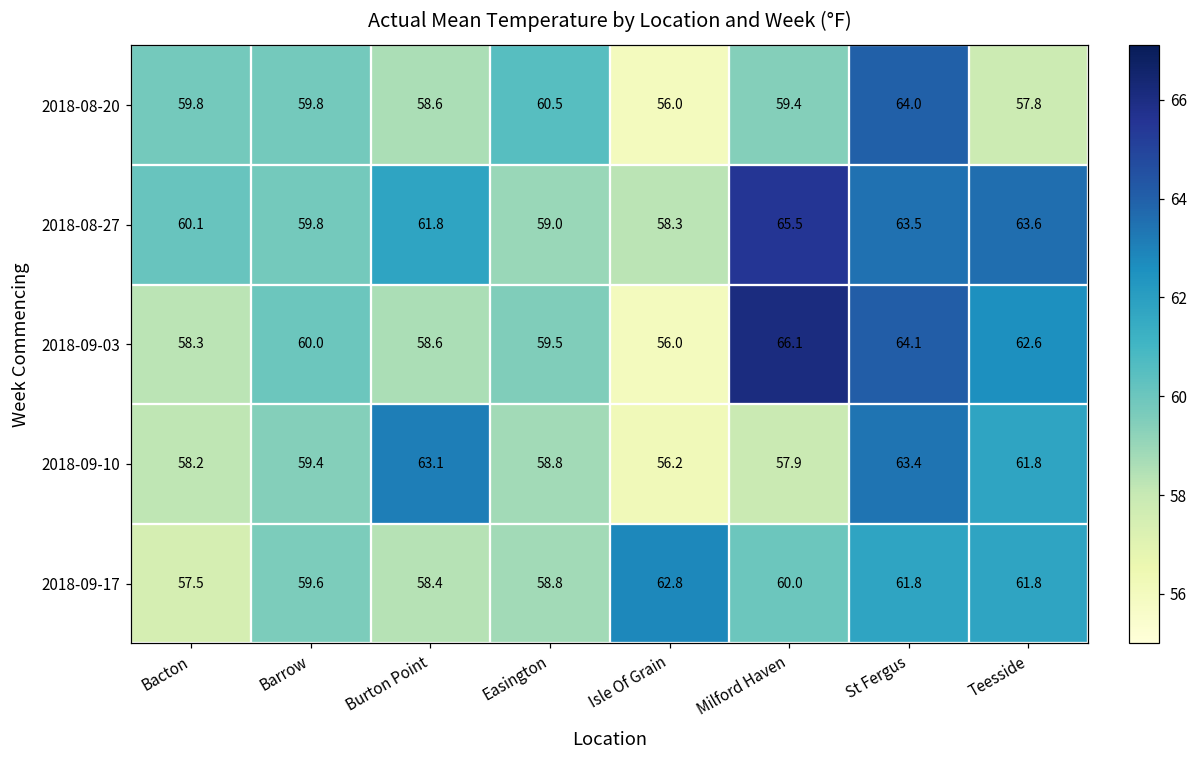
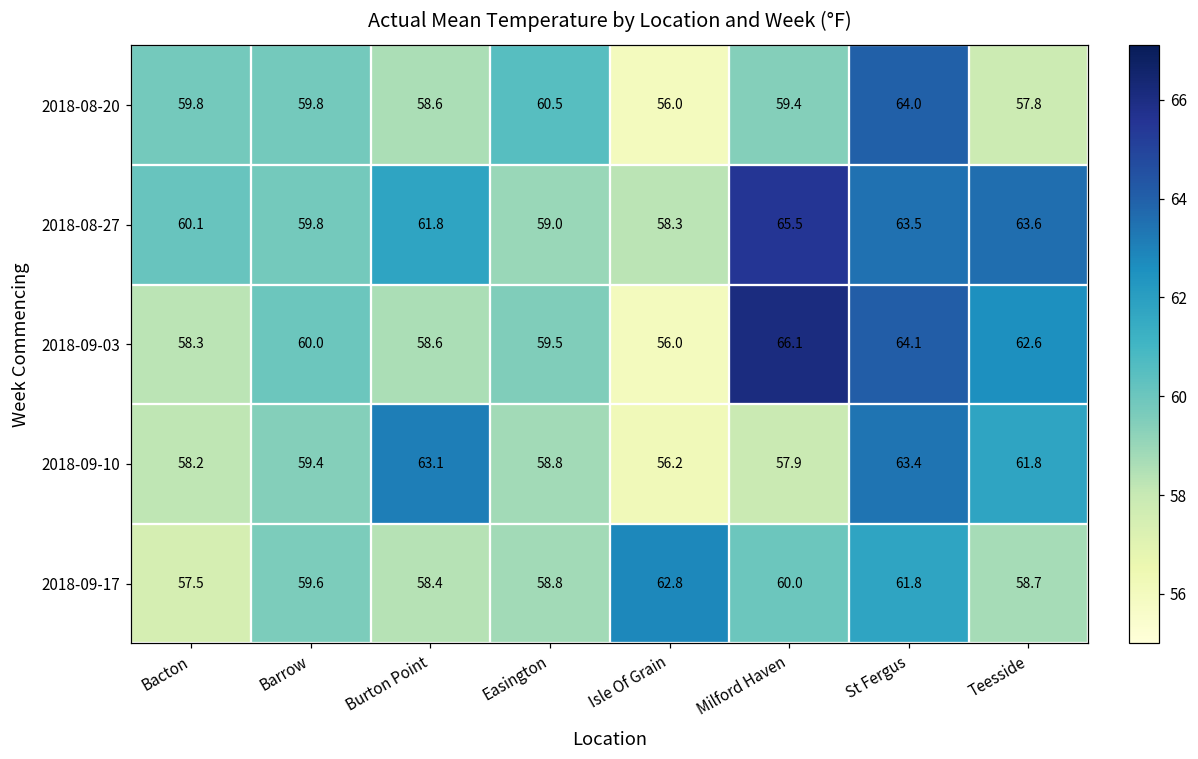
  {
    "2018-08-20": {
      "Bacton": 59.8,
      "Barrow": 59.8,
      "Burton Point": 58.6,
      "Easington": 60.5,
      "Isle Of Grain": 56.0,
      "Milford Haven": 59.4,
      "St Fergus": 64.0,
      "Teesside": 57.8
    },
    "2018-08-27": {
      "Bacton": 60.1,
      "Barrow": 59.8,
      "Burton Point": 61.8,
      "Easington": 59.0,
      "Isle Of Grain": 58.3,
      "Milford Haven": 65.5,
      "St Fergus": 63.5,
      "Teesside": 63.6
    },
    "2018-09-03": {
      "Bacton": 58.3,
      "Barrow": 60.0,
      "Burton Point": 58.6,
      "Easington": 59.5,
      "Isle Of Grain": 56.0,
      "Milford Haven": 66.1,
      "St Fergus": 64.1,
      "Teesside": 62.6
    },
    "2018-09-10": {
      "Bacton": 58.2,
      "Barrow": 59.4,
      "Burton Point": 63.1,
      "Easington": 58.8,
      "Isle Of Grain": 56.2,
      "Milford Haven": 57.9,
      "St Fergus": 63.4,
      "Teesside": 61.8
    },
    "2018-09-17": {
      "Bacton": 57.5,
      "Barrow": 59.6,
      "Burton Point": 58.4,
      "Easington": 58.8,
      "Isle Of Grain": 62.8,
      "Milford Haven": 60.0,
      "St Fergus": 61.8,
-     "Teesside": 61.8
+     "Teesside": 58.7
    }
  }
